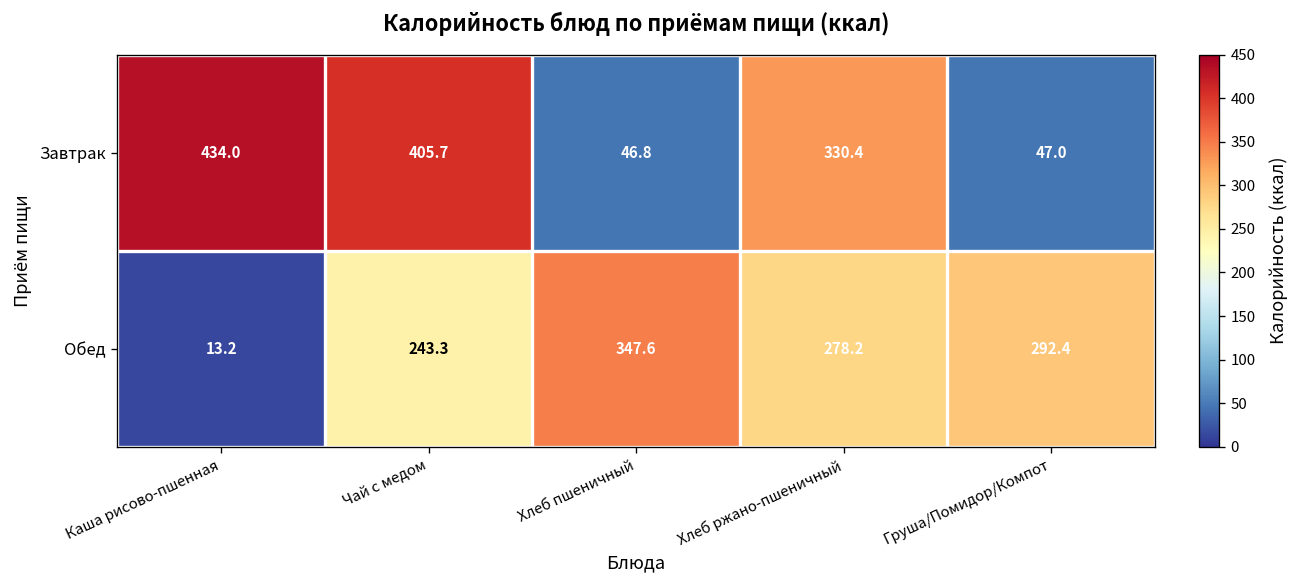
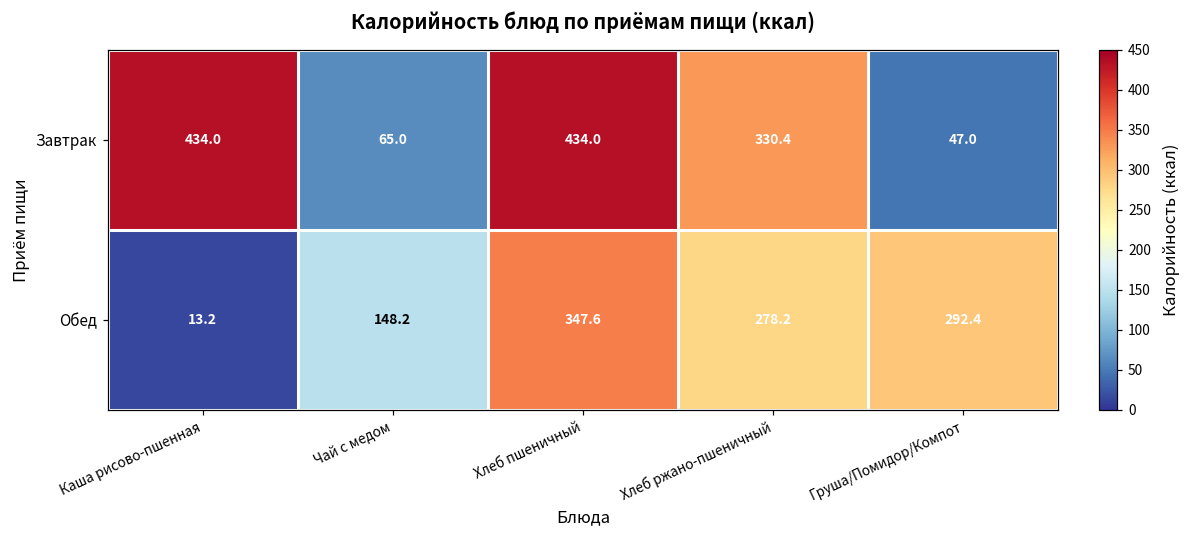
  {
    "Завтрак": {
      "Каша рисово-пшенная": 434.0,
-     "Чай с медом": 405.7,
-     "Хлеб пшеничный": 46.8,
+     "Чай с медом": 65.0,
+     "Хлеб пшеничный": 434.0,
      "Хлеб ржано-пшеничный": 330.4,
      "Груша/Помидор/Компот": 47.0
    },
    "Обед": {
      "Каша рисово-пшенная": 13.2,
-     "Чай с медом": 243.3,
+     "Чай с медом": 148.2,
      "Хлеб пшеничный": 347.6,
      "Хлеб ржано-пшеничный": 278.2,
      "Груша/Помидор/Компот": 292.4
    }
  }
